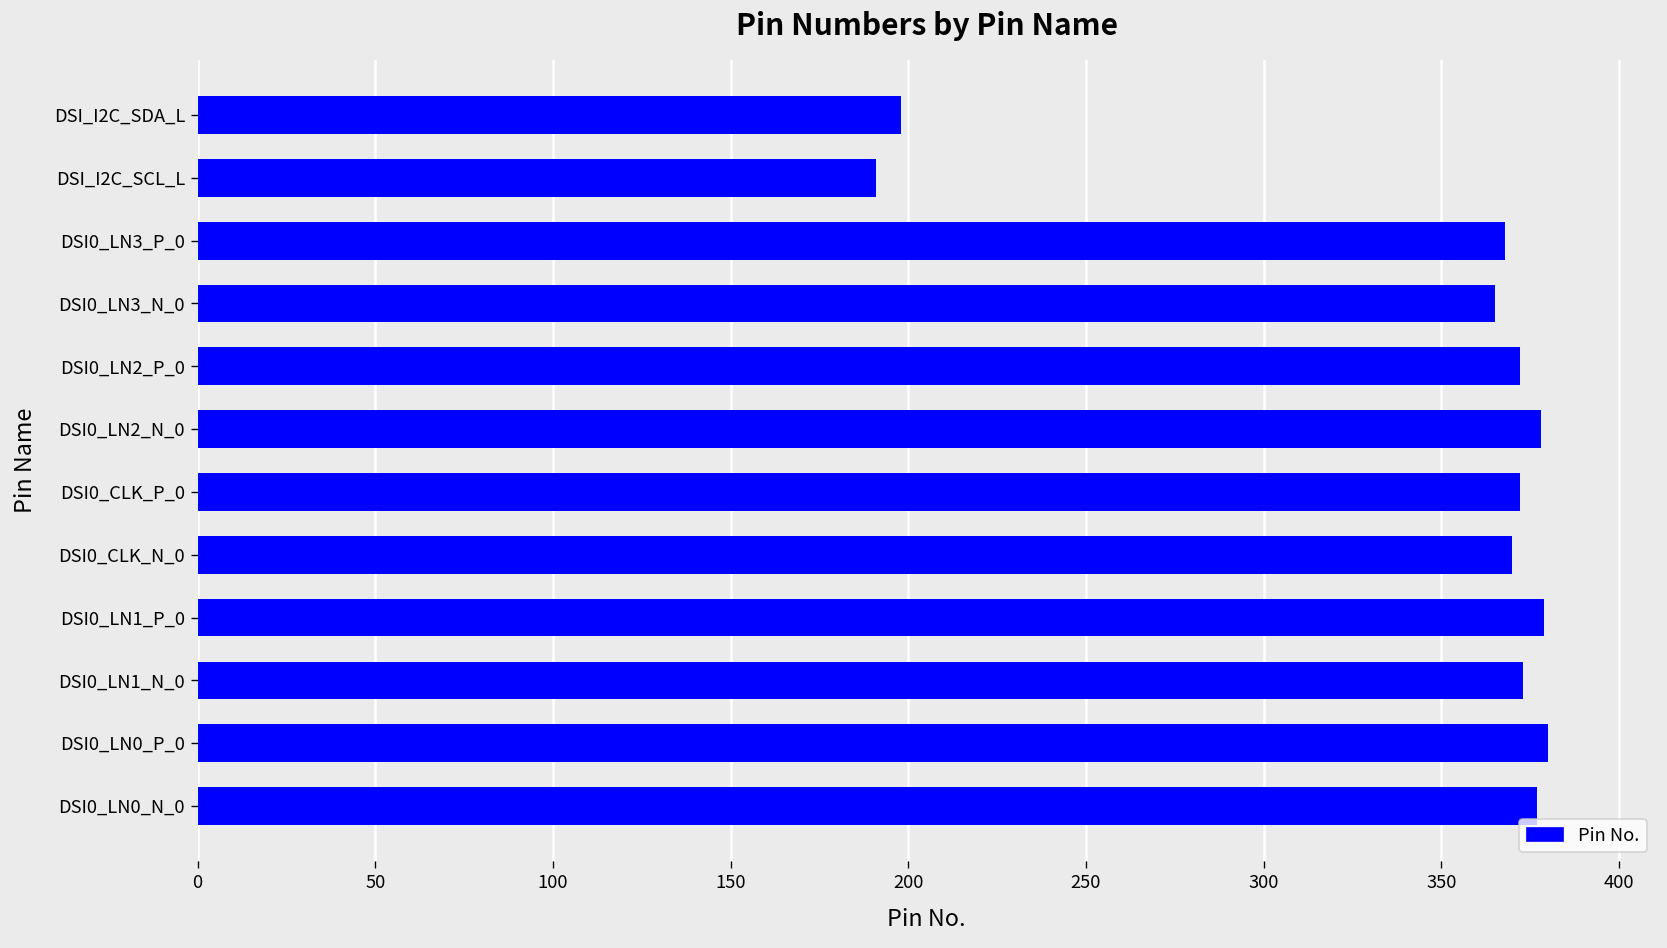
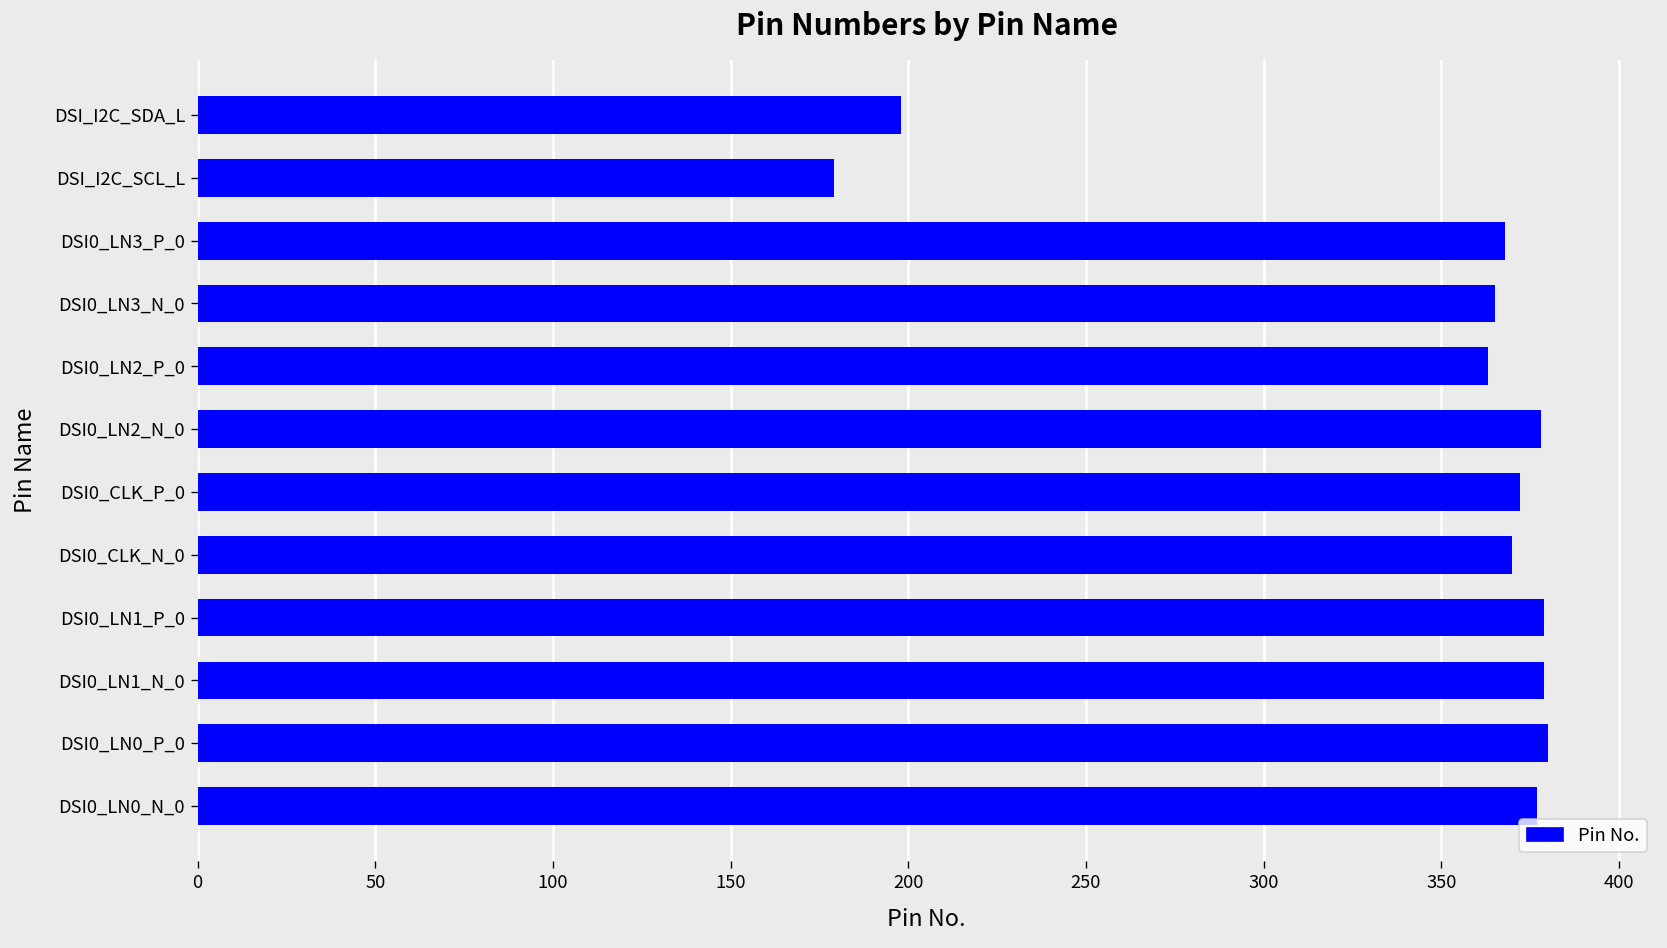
  {
    "DSI_I2C_SDA_L": 198,
-   "DSI_I2C_SCL_L": 191,
+   "DSI_I2C_SCL_L": 179,
    "DSI0_LN3_P_0": 368,
    "DSI0_LN3_N_0": 365,
-   "DSI0_LN2_P_0": 372,
+   "DSI0_LN2_P_0": 363,
    "DSI0_LN2_N_0": 378,
    "DSI0_CLK_P_0": 372,
    "DSI0_CLK_N_0": 370,
    "DSI0_LN1_P_0": 379,
-   "DSI0_LN1_N_0": 373,
+   "DSI0_LN1_N_0": 379,
    "DSI0_LN0_P_0": 380,
    "DSI0_LN0_N_0": 377
  }
